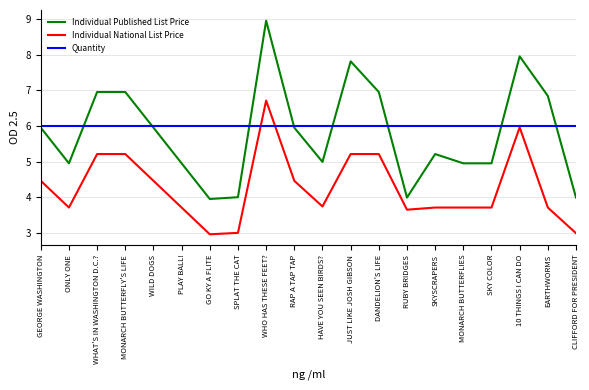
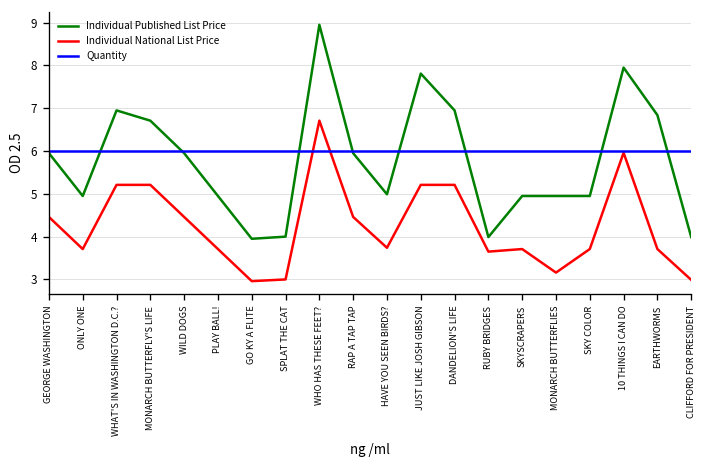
  {
    "Individual Published List Price": {
      "ONLY ONE": 5.0,
      "WHAT'S IN WASHINGTON D.C.?": 7.0,
-     "MONARCH BUTTERFLY'S LIFE": 7.0,
+     "MONARCH BUTTERFLY'S LIFE": 6.7,
      "PLAY BALL!": 5.0,
      "GO KY A FLITE": 4.0,
      "SPLAT THE CAT": 4.0,
      "WHO HAS THESE FEET?": 9.0,
      "HAVE YOU SEEN BIRDS?": 5.0,
      "JUST LIKE JOSH GIBSON": 7.8,
      "DANDELION'S LIFE": 7.0,
      "RUBY BRIDGES": 4.0,
-     "SKYSCRAPERS": 5.2,
+     "SKYSCRAPERS": 5.0,
      "MONARCH BUTTERFLIES": 5.0,
      "SKY COLOR": 5.0,
      "10 THINGS I CAN DO": 8.0,
      "EARTHWORMS": 6.8,
      "CLIFFORD FOR PRESIDENT": 4.0
    },
    "Individual National List Price": {
      "GEORGE WASHINGTON": 4.5,
      "ONLY ONE": 3.7,
      "WHAT'S IN WASHINGTON D.C.?": 5.2,
      "MONARCH BUTTERFLY'S LIFE": 5.2,
      "WILD DOGS": 4.5,
      "PLAY BALL!": 3.7,
      "GO KY A FLITE": 3.0,
      "SPLAT THE CAT": 3.0,
      "WHO HAS THESE FEET?": 6.7,
      "RAP A TAP TAP": 4.5,
      "HAVE YOU SEEN BIRDS?": 3.7,
      "JUST LIKE JOSH GIBSON": 5.2,
      "DANDELION'S LIFE": 5.2,
      "RUBY BRIDGES": 3.7,
      "SKYSCRAPERS": 3.7,
-     "MONARCH BUTTERFLIES": 3.7,
+     "MONARCH BUTTERFLIES": 3.2,
      "SKY COLOR": 3.7,
      "EARTHWORMS": 3.7,
      "CLIFFORD FOR PRESIDENT": 3.0
    },
    "Quantity": {
      "ONLY ONE": 6.0,
      "WHAT'S IN WASHINGTON D.C.?": 6.0,
      "MONARCH BUTTERFLY'S LIFE": 6.0,
      "PLAY BALL!": 6.0,
      "GO KY A FLITE": 6.0,
      "SPLAT THE CAT": 6.0,
      "WHO HAS THESE FEET?": 6.0,
      "HAVE YOU SEEN BIRDS?": 6.0,
      "JUST LIKE JOSH GIBSON": 6.0,
      "DANDELION'S LIFE": 6.0,
      "RUBY BRIDGES": 6.0,
      "SKYSCRAPERS": 6.0,
      "MONARCH BUTTERFLIES": 6.0,
      "SKY COLOR": 6.0,
      "EARTHWORMS": 6.0,
      "CLIFFORD FOR PRESIDENT": 6.0
    }
  }
